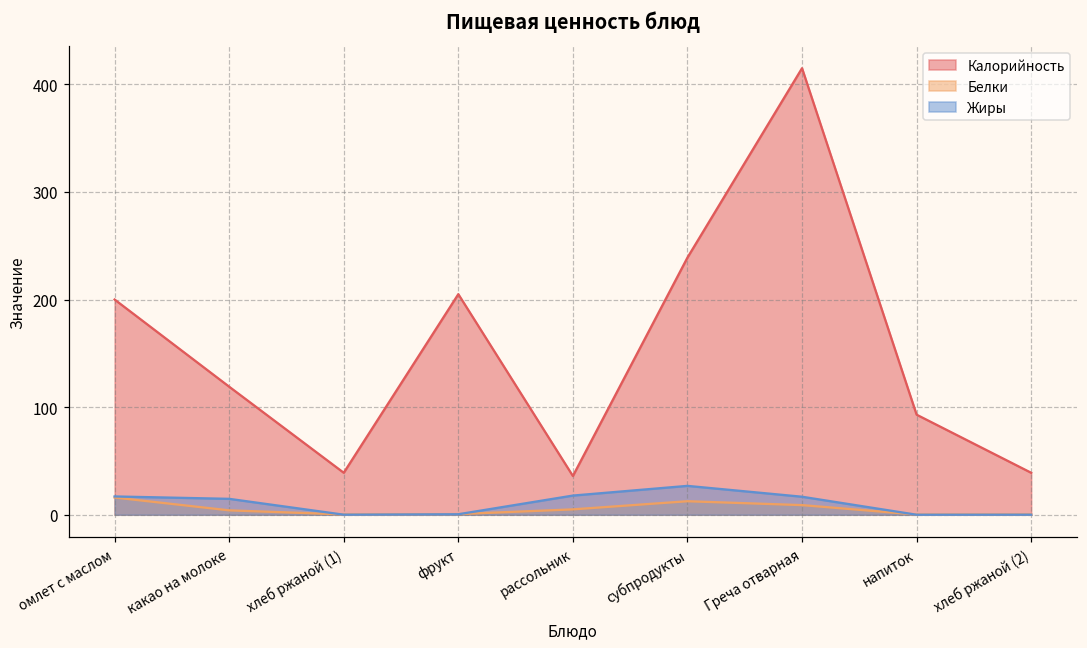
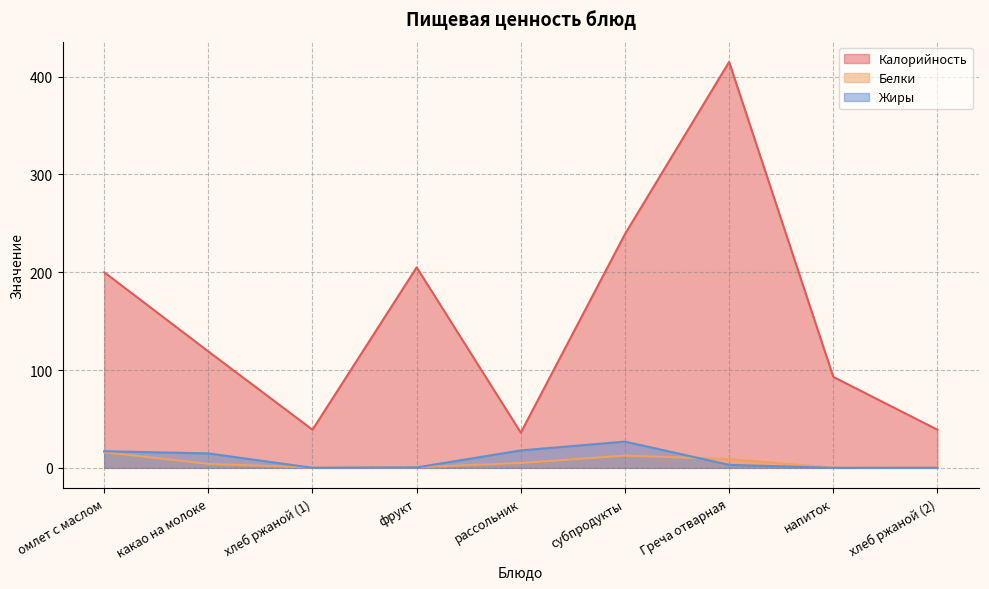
  {
    "Жиры": {
      "какао на молоке": 10,
      "рассольник": 20,
      "субпродукты": 30,
-     "Греча отварная": 20
+     "Греча отварная": 0
    }
  }
